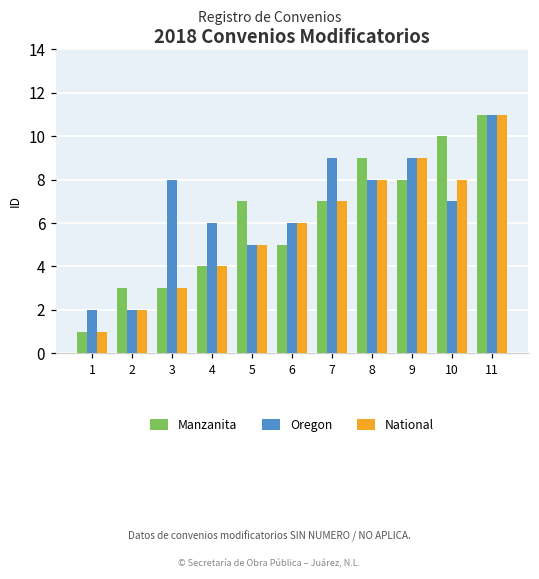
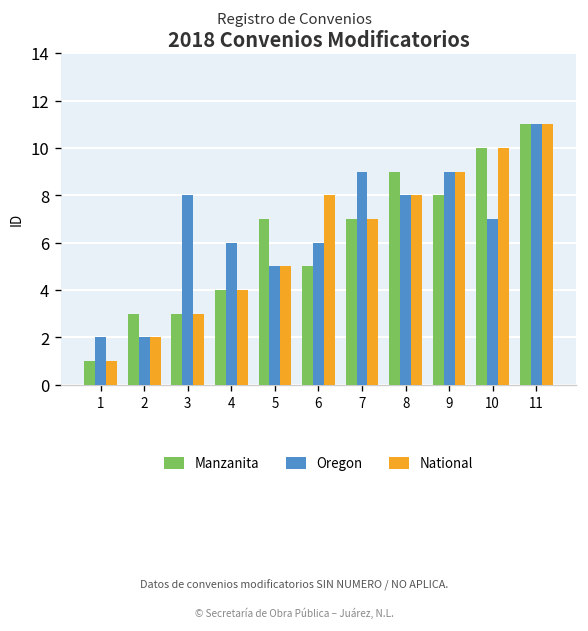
  {
    "Manzanita": {
      "1": 1,
      "2": 3,
      "3": 3,
      "4": 4,
      "5": 7,
      "6": 5,
      "7": 7,
      "8": 9,
      "9": 8,
      "10": 10,
      "11": 11
    },
    "Oregon": {
      "1": 2,
      "2": 2,
      "3": 8,
      "4": 6,
      "5": 5,
      "6": 6,
      "7": 9,
      "8": 8,
      "9": 9,
      "10": 7,
      "11": 11
    },
    "National": {
      "1": 1,
      "2": 2,
      "3": 3,
      "4": 4,
      "5": 5,
-     "6": 6,
+     "6": 8,
      "7": 7,
      "8": 8,
      "9": 9,
-     "10": 8,
+     "10": 10,
      "11": 11
    }
  }
